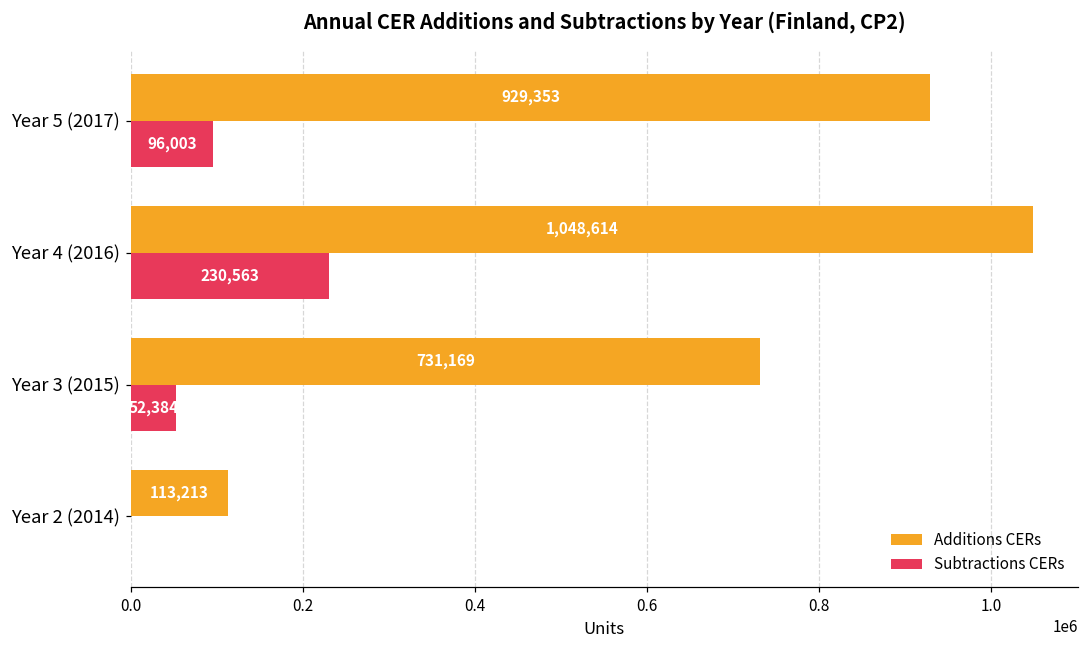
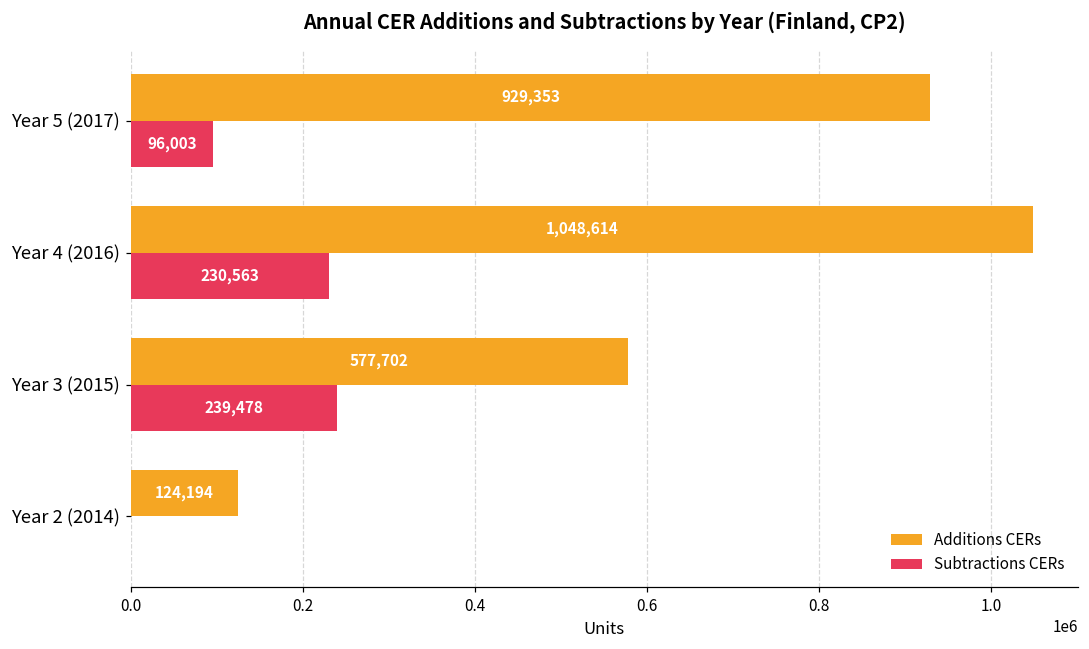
  {
    "Additions CERs": {
      "Year 5 (2017)": "929,353",
      "Year 4 (2016)": "1,048,614",
-     "Year 3 (2015)": "731,169",
-     "Year 2 (2014)": "113,213"
+     "Year 3 (2015)": "577,702",
+     "Year 2 (2014)": "124,194"
    },
    "Subtractions CERs": {
      "Year 5 (2017)": "96,003",
      "Year 4 (2016)": "230,563",
-     "Year 3 (2015)": "52,384"
+     "Year 3 (2015)": "239,478"
    }
  }
